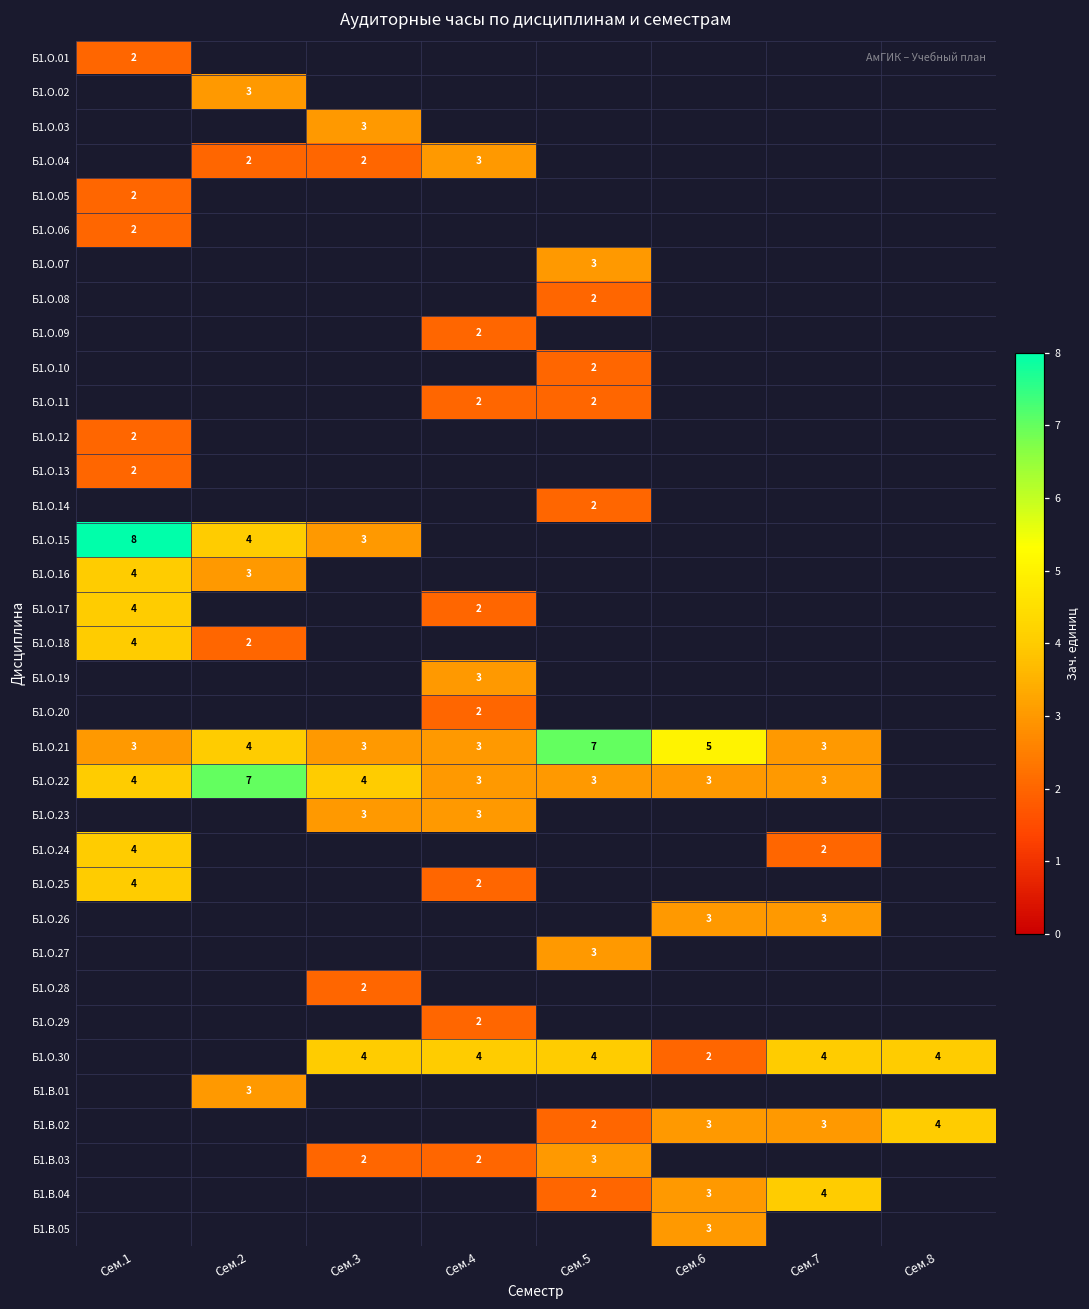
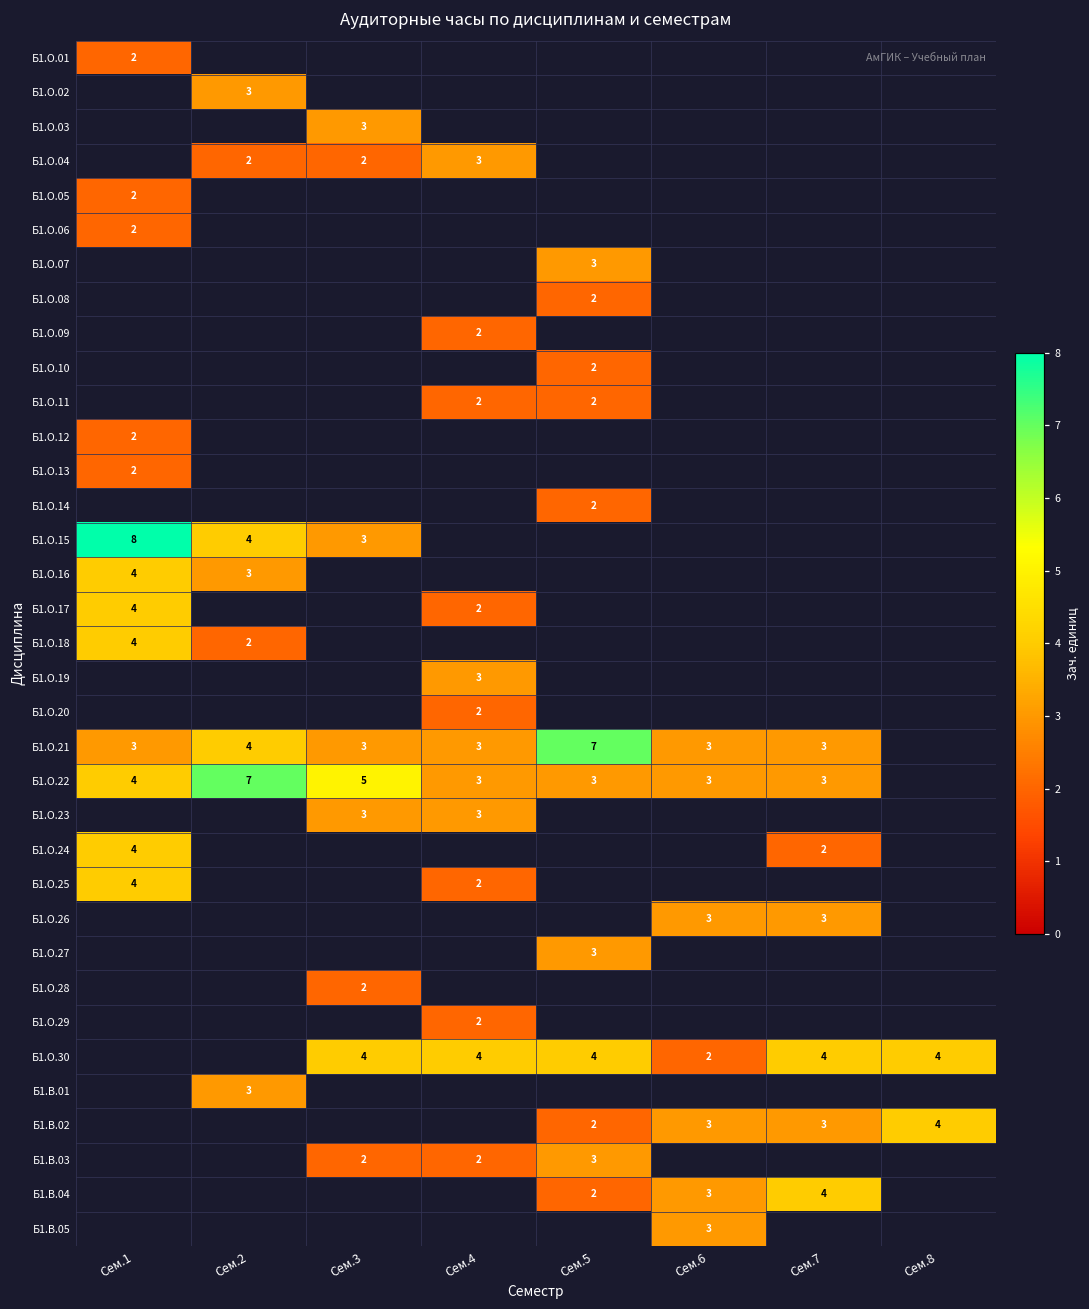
  {
    "Б1.О.01": {
      "Сем.1": 2
    },
    "Б1.О.02": {
      "Сем.2": 3
    },
    "Б1.О.03": {
      "Сем.3": 3
    },
    "Б1.О.04": {
      "Сем.2": 2,
      "Сем.3": 2,
      "Сем.4": 3
    },
    "Б1.О.05": {
      "Сем.1": 2
    },
    "Б1.О.06": {
      "Сем.1": 2
    },
    "Б1.О.07": {
      "Сем.5": 3
    },
    "Б1.О.08": {
      "Сем.5": 2
    },
    "Б1.О.09": {
      "Сем.4": 2
    },
    "Б1.О.10": {
      "Сем.5": 2
    },
    "Б1.О.11": {
      "Сем.4": 2,
      "Сем.5": 2
    },
    "Б1.О.12": {
      "Сем.1": 2
    },
    "Б1.О.13": {
      "Сем.1": 2
    },
    "Б1.О.14": {
      "Сем.5": 2
    },
    "Б1.О.15": {
      "Сем.1": 8,
      "Сем.2": 4,
      "Сем.3": 3
    },
    "Б1.О.16": {
      "Сем.1": 4,
      "Сем.2": 3
    },
    "Б1.О.17": {
      "Сем.1": 4,
      "Сем.4": 2
    },
    "Б1.О.18": {
      "Сем.1": 4,
      "Сем.2": 2
    },
    "Б1.О.19": {
      "Сем.4": 3
    },
    "Б1.О.20": {
      "Сем.4": 2
    },
    "Б1.О.21": {
      "Сем.1": 3,
      "Сем.2": 4,
      "Сем.3": 3,
      "Сем.4": 3,
      "Сем.5": 7,
-     "Сем.6": 5,
+     "Сем.6": 3,
      "Сем.7": 3
    },
    "Б1.О.22": {
      "Сем.1": 4,
      "Сем.2": 7,
-     "Сем.3": 4,
+     "Сем.3": 5,
      "Сем.4": 3,
      "Сем.5": 3,
      "Сем.6": 3,
      "Сем.7": 3
    },
    "Б1.О.23": {
      "Сем.3": 3,
      "Сем.4": 3
    },
    "Б1.О.24": {
      "Сем.1": 4,
      "Сем.7": 2
    },
    "Б1.О.25": {
      "Сем.1": 4,
      "Сем.4": 2
    },
    "Б1.О.26": {
      "Сем.6": 3,
      "Сем.7": 3
    },
    "Б1.О.27": {
      "Сем.5": 3
    },
    "Б1.О.28": {
      "Сем.3": 2
    },
    "Б1.О.29": {
      "Сем.4": 2
    },
    "Б1.О.30": {
      "Сем.3": 4,
      "Сем.4": 4,
      "Сем.5": 4,
      "Сем.6": 2,
      "Сем.7": 4,
      "Сем.8": 4
    },
    "Б1.В.01": {
      "Сем.2": 3
    },
    "Б1.В.02": {
      "Сем.5": 2,
      "Сем.6": 3,
      "Сем.7": 3,
      "Сем.8": 4
    },
    "Б1.В.03": {
      "Сем.3": 2,
      "Сем.4": 2,
      "Сем.5": 3
    },
    "Б1.В.04": {
      "Сем.5": 2,
      "Сем.6": 3,
      "Сем.7": 4
    },
    "Б1.В.05": {
      "Сем.6": 3
    }
  }
